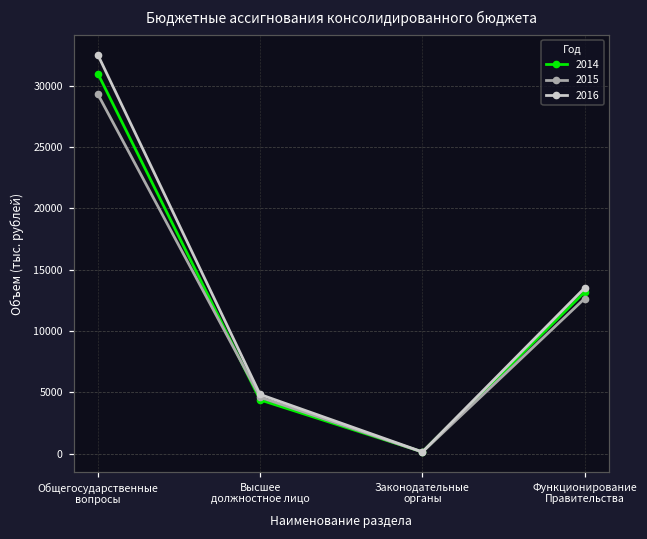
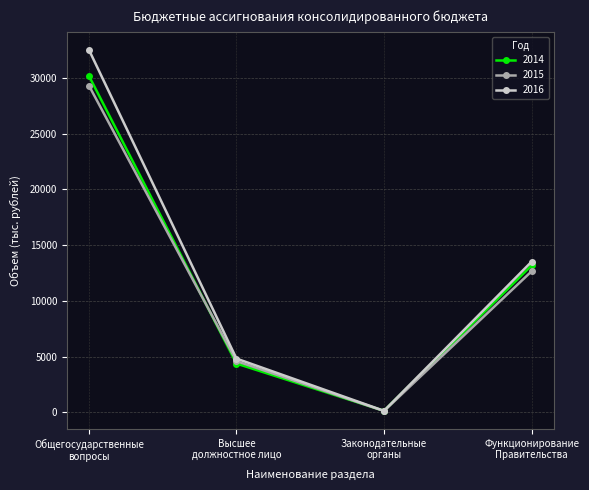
  {
    "2014": {
-     "Общегосударственные вопросы": 31000,
+     "Общегосударственные вопросы": 30200,
      "Функционирование Правительства": 13200
    }
  }
